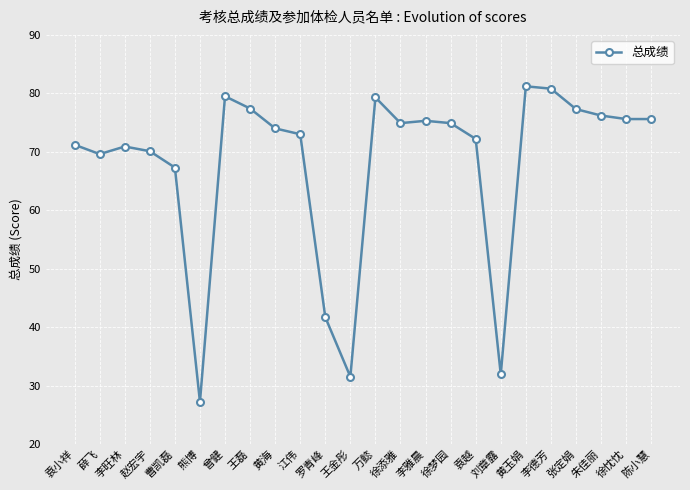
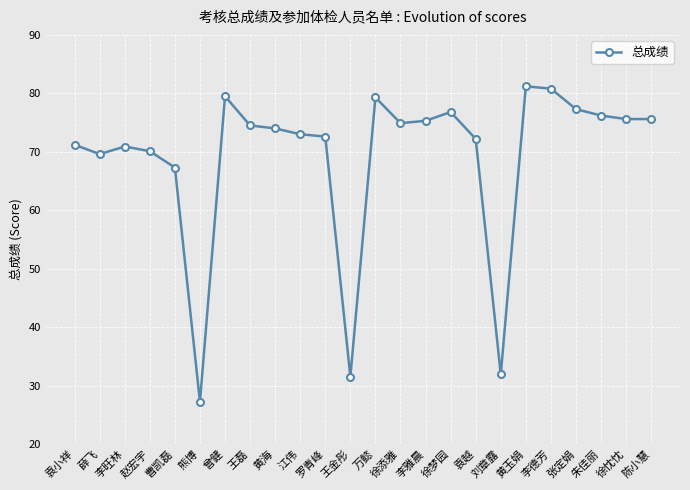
  {
    "袁小祥": 71,
    "薛飞": 70,
    "李旺林": 71,
    "赵宏宇": 70,
    "曹凯磊": 67,
    "熊博": 27,
    "曾健": 80,
-   "王磊": 77,
+   "王磊": 75,
    "黄海": 74,
    "江伟": 73,
-   "罗青峰": 42,
+   "罗青峰": 73,
    "王金彤": 32,
    "万懿": 79,
    "徐添雅": 75,
    "李雅晨": 75,
-   "徐梦园": 75,
+   "徐梦园": 77,
    "袁越": 72,
    "刘章露": 32,
    "黄玉娟": 81,
    "李德芳": 81,
    "张定娟": 77,
    "朱佳丽": 76,
    "徐忱忱": 76,
    "陈小慧": 76
  }
